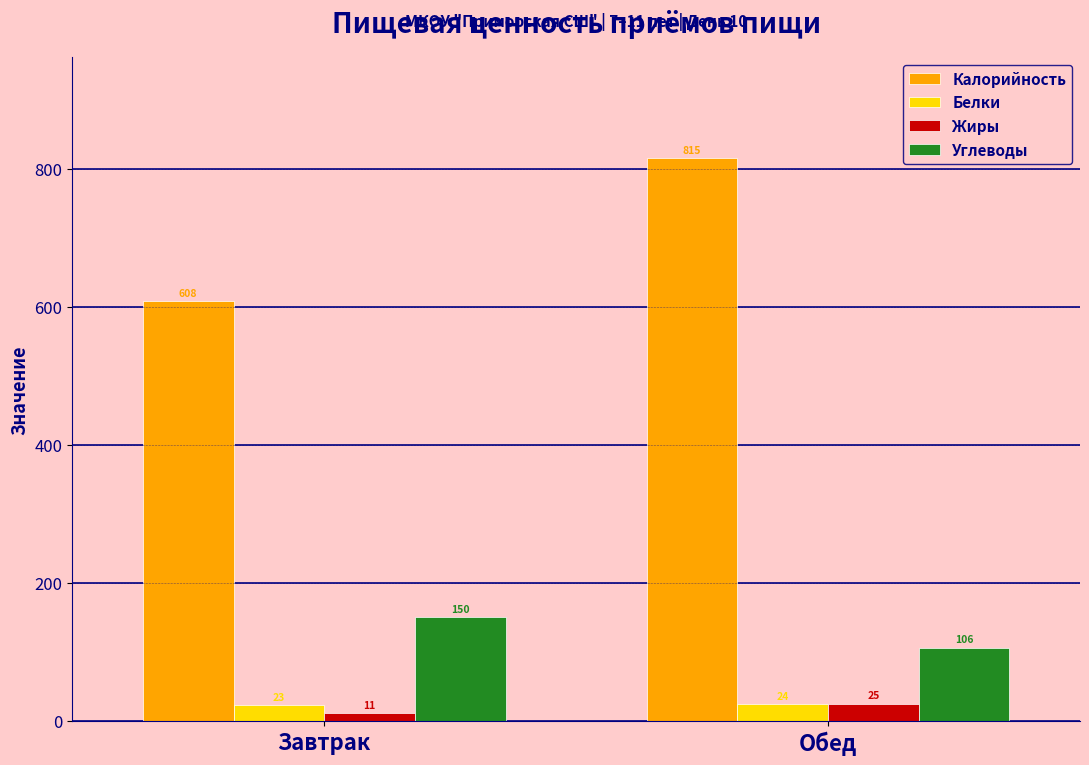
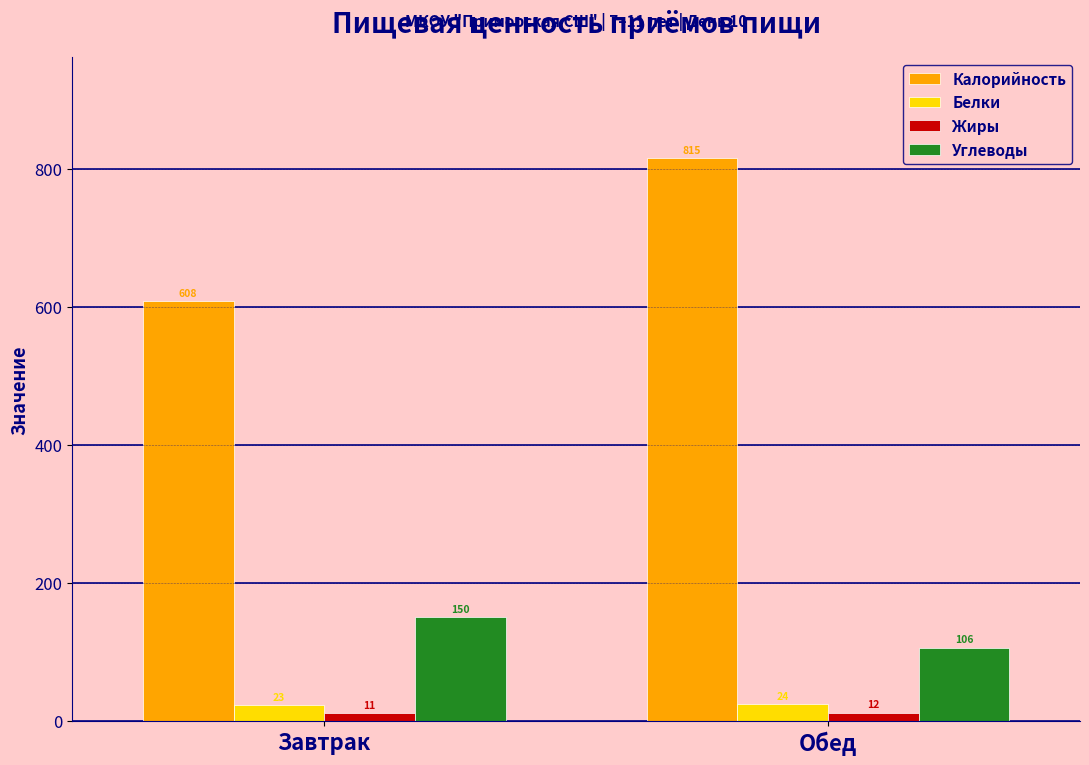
  {
    "Жиры": {
      "Завтрак": 11,
-     "Обед": 25
+     "Обед": 12
    },
    "Углеводы": {
      "Завтрак": 150,
      "Обед": 106
    }
  }
